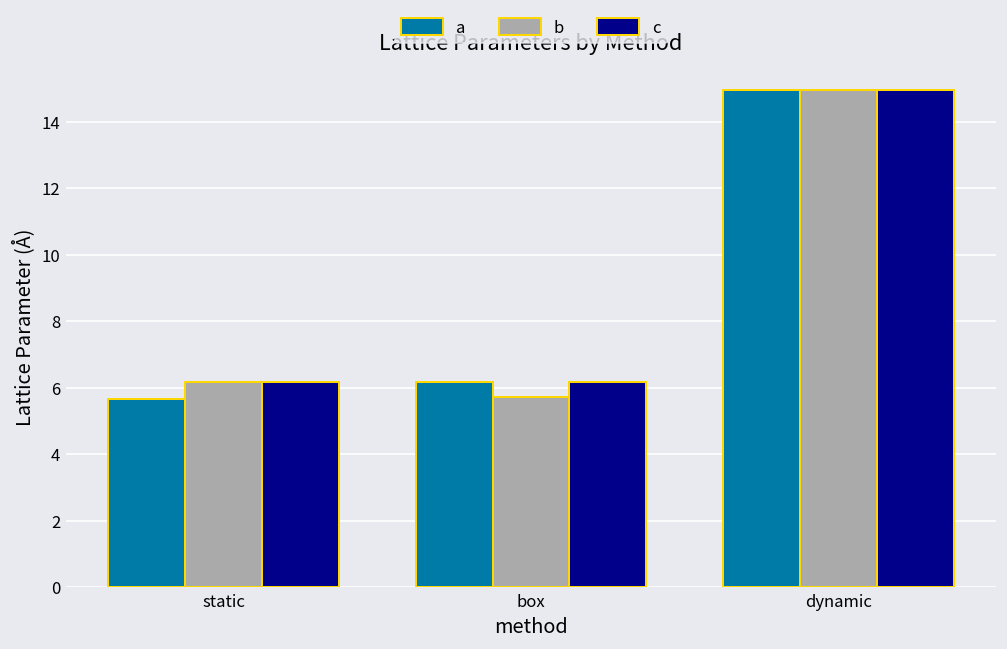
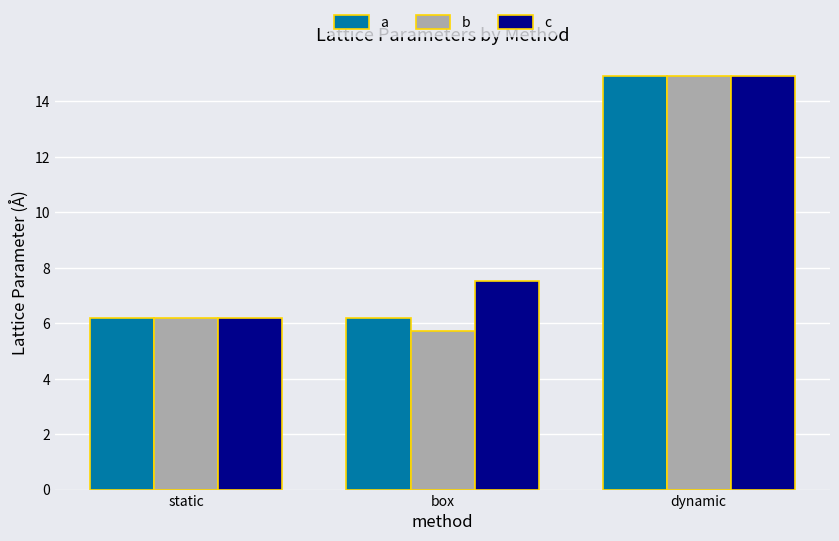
  {
    "a": {
-     "static": 5.6,
+     "static": 6.2,
      "box": 6.2,
      "dynamic": 14.9
    },
    "b": {
      "static": 6.2,
      "box": 5.7,
      "dynamic": 14.9
    },
    "c": {
      "static": 6.2,
-     "box": 6.2,
+     "box": 7.5,
      "dynamic": 14.9
    }
  }
